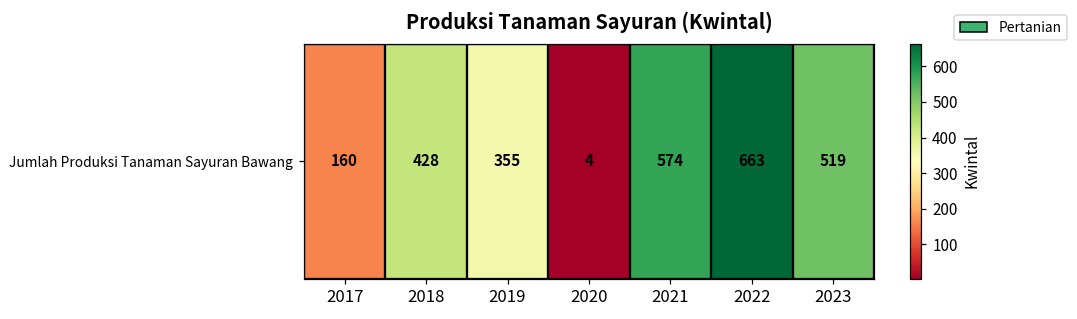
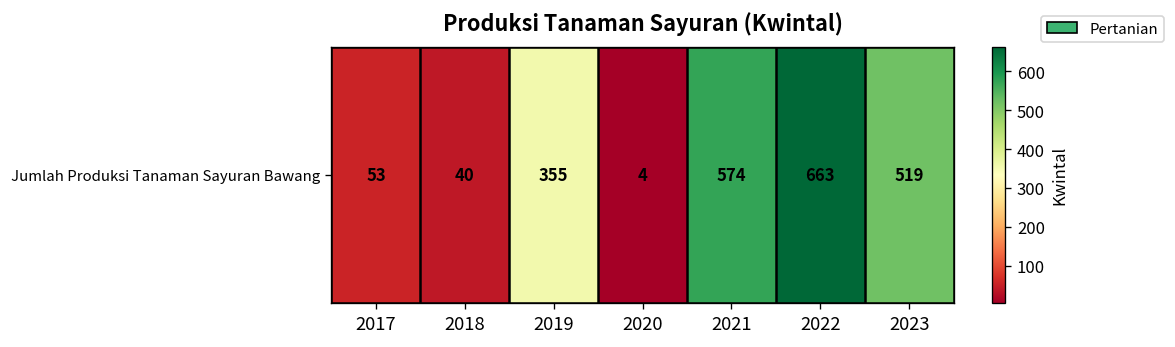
  {
    "Jumlah Produksi Tanaman Sayuran Bawang": {
-     "2017": 160,
-     "2018": 428,
+     "2017": 53,
+     "2018": 40,
      "2019": 355,
      "2020": 4,
      "2021": 574,
      "2022": 663,
      "2023": 519
    }
  }
